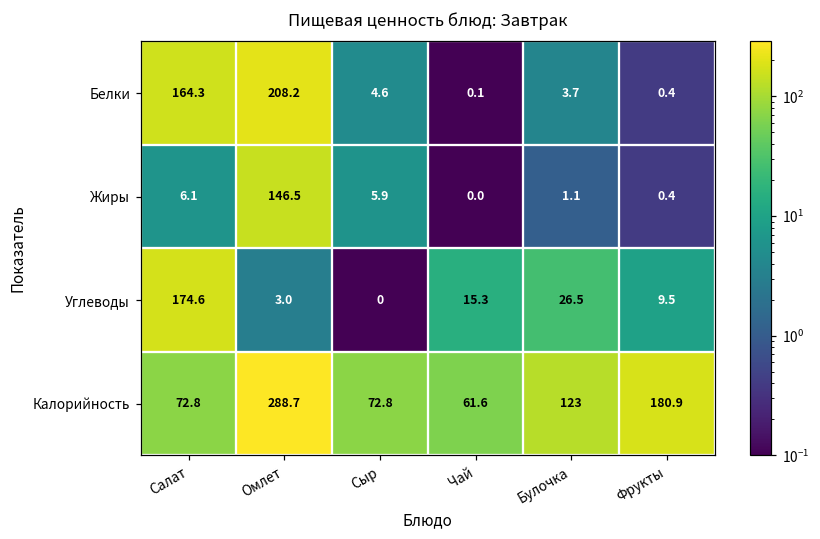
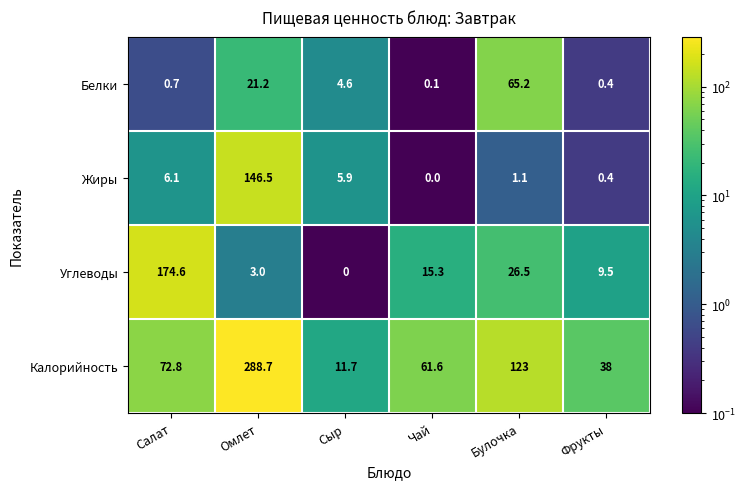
  {
    "Белки": {
-     "Салат": 164.3,
-     "Омлет": 208.2,
+     "Салат": 0.7,
+     "Омлет": 21.2,
      "Сыр": 4.6,
      "Чай": 0.1,
-     "Булочка": 3.7,
+     "Булочка": 65.2,
      "Фрукты": 0.4
    },
    "Жиры": {
      "Салат": 6.1,
      "Омлет": 146.5,
      "Сыр": 5.9,
      "Чай": 0.0,
      "Булочка": 1.1,
      "Фрукты": 0.4
    },
    "Углеводы": {
      "Салат": 174.6,
      "Омлет": 3.0,
      "Сыр": 0,
      "Чай": 15.3,
      "Булочка": 26.5,
      "Фрукты": 9.5
    },
    "Калорийность": {
      "Салат": 72.8,
      "Омлет": 288.7,
-     "Сыр": 72.8,
+     "Сыр": 11.7,
      "Чай": 61.6,
      "Булочка": 123,
-     "Фрукты": 180.9
+     "Фрукты": 38
    }
  }
